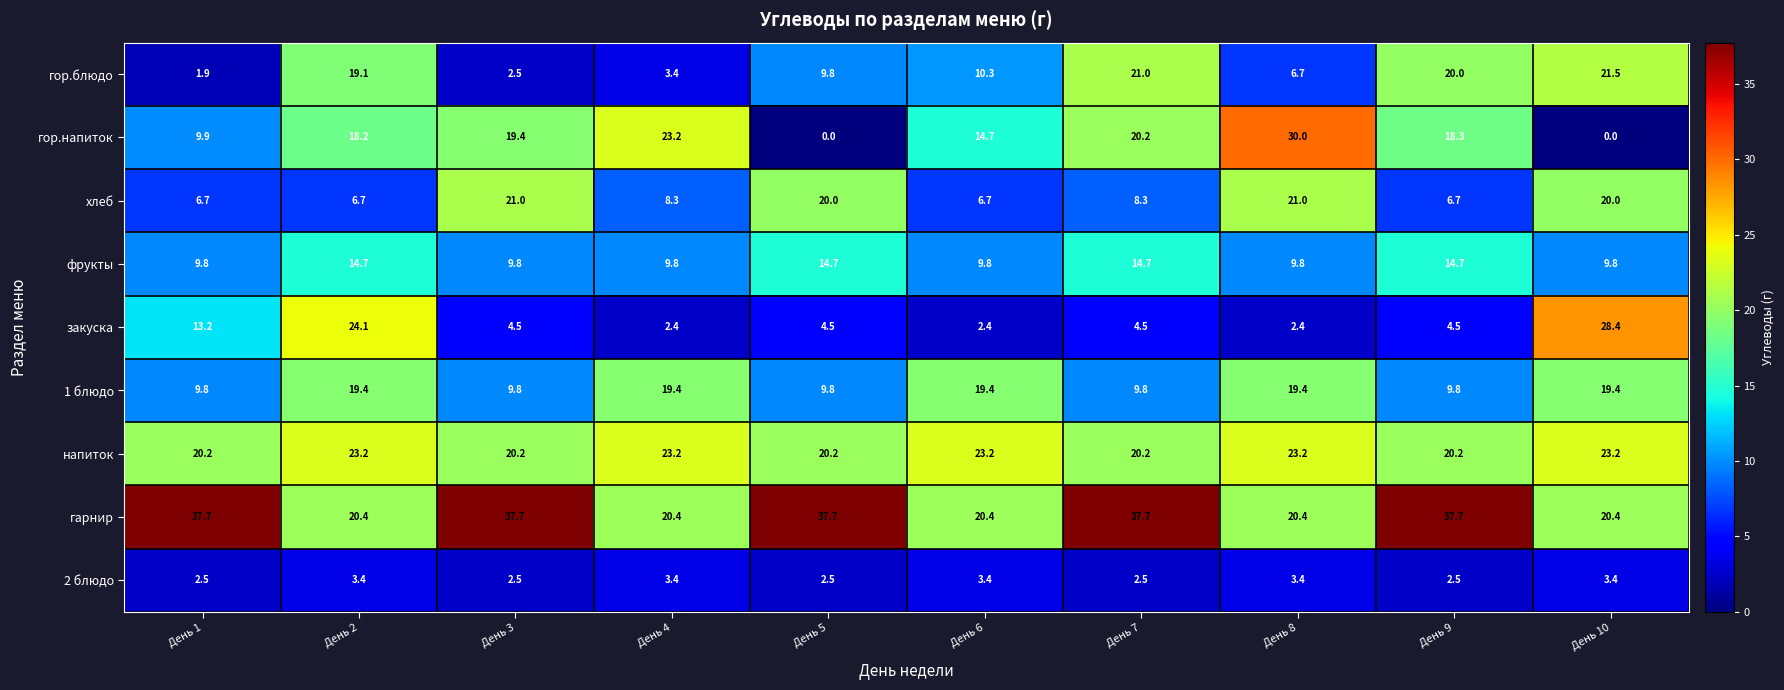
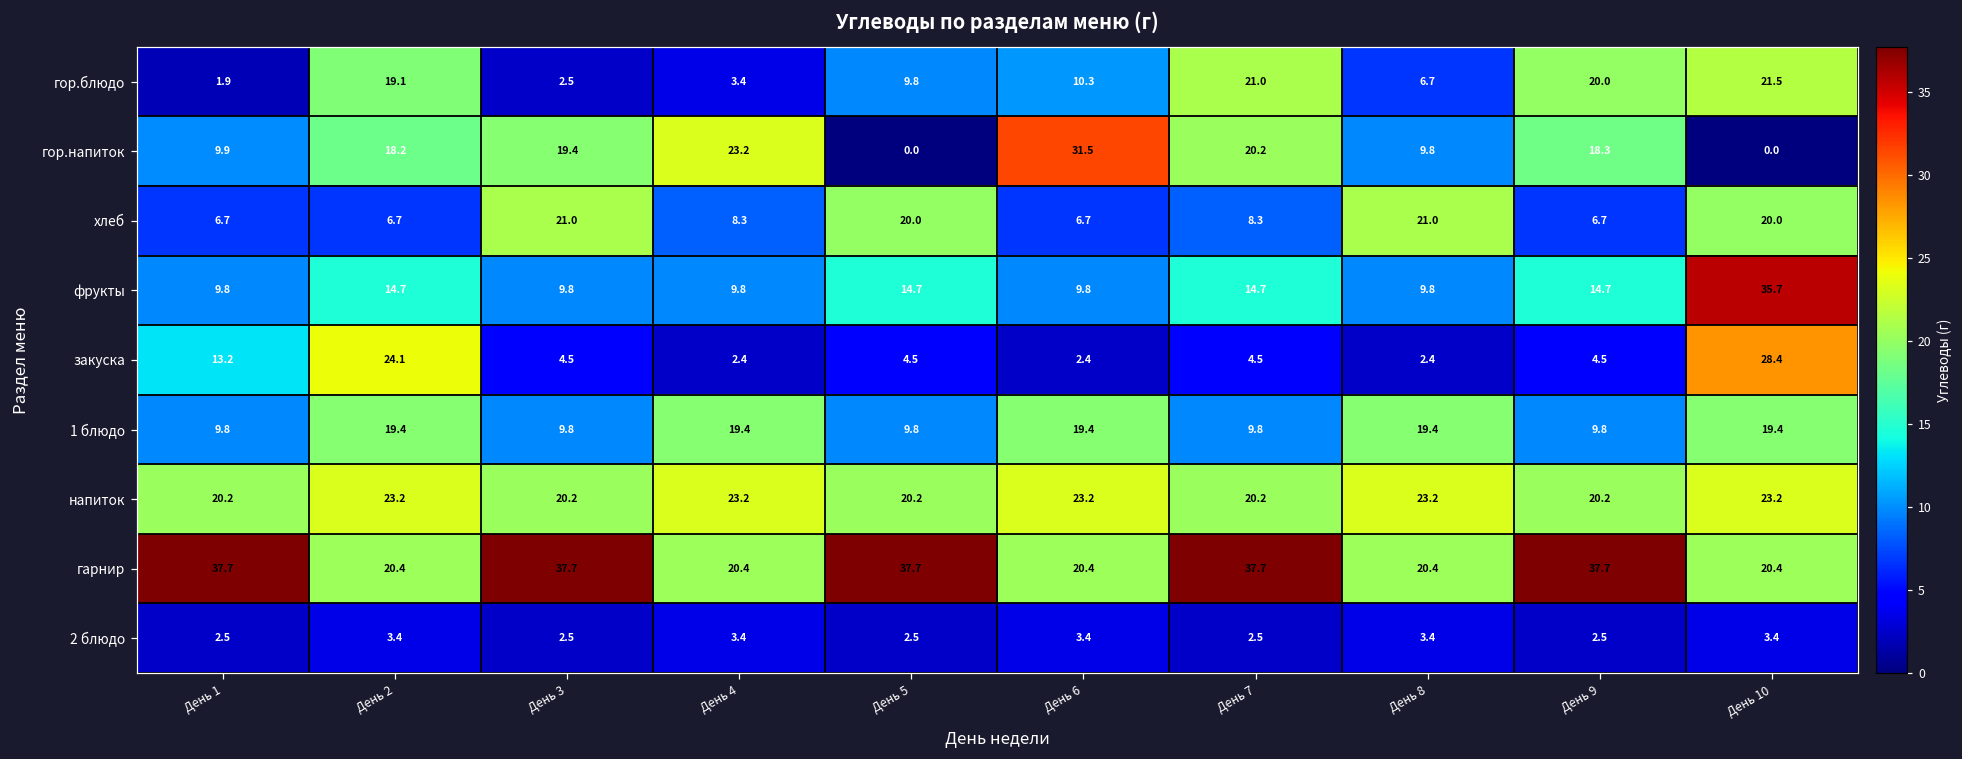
  {
    "гор.блюдо": {
      "День 1": 1.9,
      "День 2": 19.1,
      "День 3": 2.5,
      "День 4": 3.4,
      "День 5": 9.8,
      "День 6": 10.3,
      "День 7": 21.0,
      "День 8": 6.7,
      "День 9": 20.0,
      "День 10": 21.5
    },
    "гор.напиток": {
      "День 1": 9.9,
      "День 2": 18.2,
      "День 3": 19.4,
      "День 4": 23.2,
      "День 5": 0.0,
-     "День 6": 14.7,
+     "День 6": 31.5,
      "День 7": 20.2,
-     "День 8": 30.0,
+     "День 8": 9.8,
      "День 9": 18.3,
      "День 10": 0.0
    },
    "хлеб": {
      "День 1": 6.7,
      "День 2": 6.7,
      "День 3": 21.0,
      "День 4": 8.3,
      "День 5": 20.0,
      "День 6": 6.7,
      "День 7": 8.3,
      "День 8": 21.0,
      "День 9": 6.7,
      "День 10": 20.0
    },
    "фрукты": {
      "День 1": 9.8,
      "День 2": 14.7,
      "День 3": 9.8,
      "День 4": 9.8,
      "День 5": 14.7,
      "День 6": 9.8,
      "День 7": 14.7,
      "День 8": 9.8,
      "День 9": 14.7,
-     "День 10": 9.8
+     "День 10": 35.7
    },
    "закуска": {
      "День 1": 13.2,
      "День 2": 24.1,
      "День 3": 4.5,
      "День 4": 2.4,
      "День 5": 4.5,
      "День 6": 2.4,
      "День 7": 4.5,
      "День 8": 2.4,
      "День 9": 4.5,
      "День 10": 28.4
    },
    "1 блюдо": {
      "День 1": 9.8,
      "День 2": 19.4,
      "День 3": 9.8,
      "День 4": 19.4,
      "День 5": 9.8,
      "День 6": 19.4,
      "День 7": 9.8,
      "День 8": 19.4,
      "День 9": 9.8,
      "День 10": 19.4
    },
    "напиток": {
      "День 1": 20.2,
      "День 2": 23.2,
      "День 3": 20.2,
      "День 4": 23.2,
      "День 5": 20.2,
      "День 6": 23.2,
      "День 7": 20.2,
      "День 8": 23.2,
      "День 9": 20.2,
      "День 10": 23.2
    },
    "гарнир": {
      "День 1": 37.7,
      "День 2": 20.4,
      "День 3": 37.7,
      "День 4": 20.4,
      "День 5": 37.7,
      "День 6": 20.4,
      "День 7": 37.7,
      "День 8": 20.4,
      "День 9": 37.7,
      "День 10": 20.4
    },
    "2 блюдо": {
      "День 1": 2.5,
      "День 2": 3.4,
      "День 3": 2.5,
      "День 4": 3.4,
      "День 5": 2.5,
      "День 6": 3.4,
      "День 7": 2.5,
      "День 8": 3.4,
      "День 9": 2.5,
      "День 10": 3.4
    }
  }
